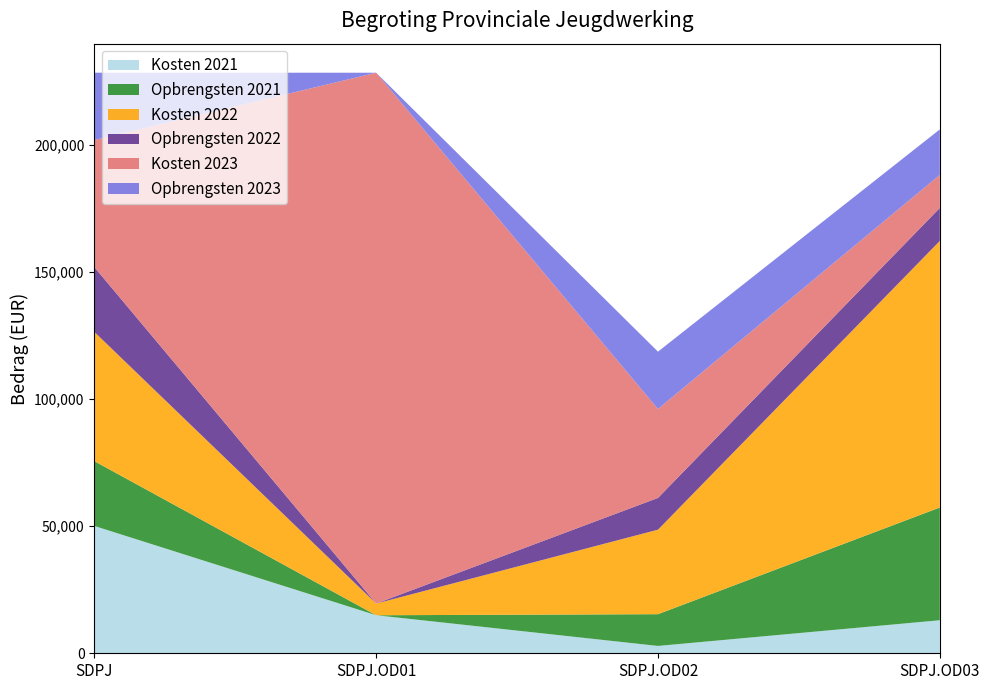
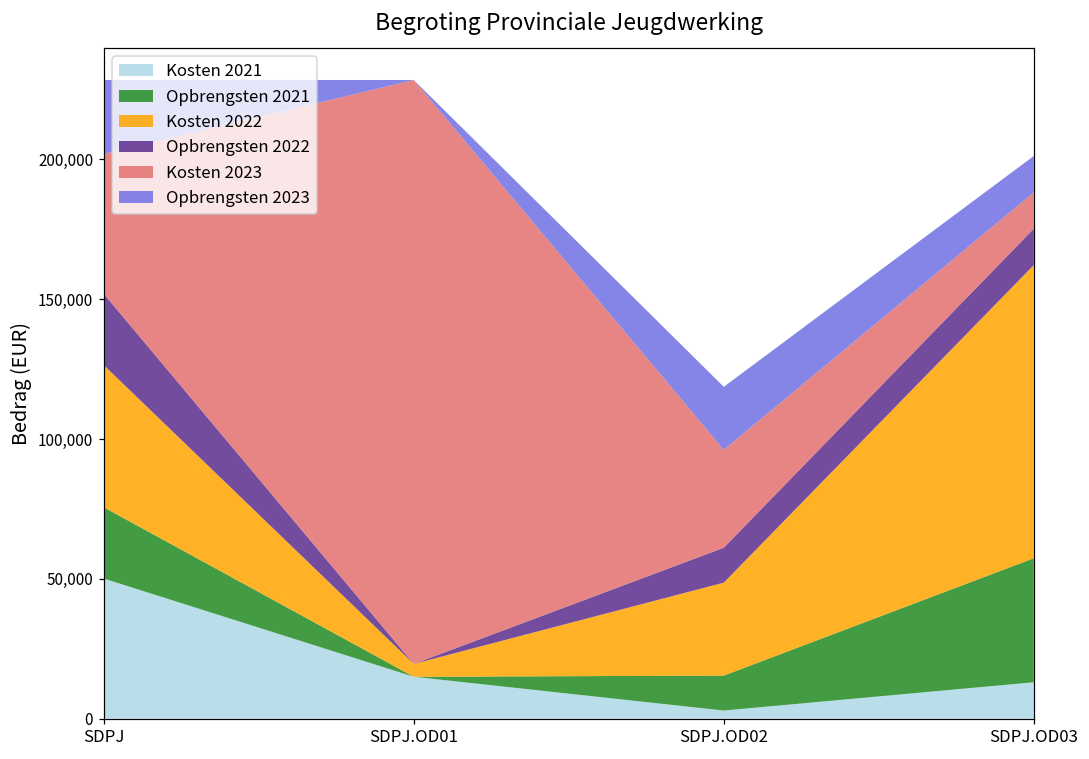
  {
    "Kosten 2021": {
      "SDPJ": "50,000",
      "SDPJ.OD02": "3,000",
      "SDPJ.OD03": "13,000"
    },
    "Opbrengsten 2021": {
      "SDPJ": "26,000",
      "SDPJ.OD02": "13,000",
      "SDPJ.OD03": "44,000"
    },
    "Kosten 2022": {
      "SDPJ": "51,000",
      "SDPJ.OD02": "33,000",
      "SDPJ.OD03": "105,000"
    },
    "Opbrengsten 2022": {
      "SDPJ": "26,000",
      "SDPJ.OD02": "13,000",
      "SDPJ.OD03": "13,000"
    },
    "Kosten 2023": {
      "SDPJ": "50,000",
      "SDPJ.OD02": "35,000",
      "SDPJ.OD03": "13,000"
    },
    "Opbrengsten 2023": {
      "SDPJ": "27,000",
      "SDPJ.OD02": "23,000",
-     "SDPJ.OD03": "18,000"
+     "SDPJ.OD03": "13,000"
    }
  }
